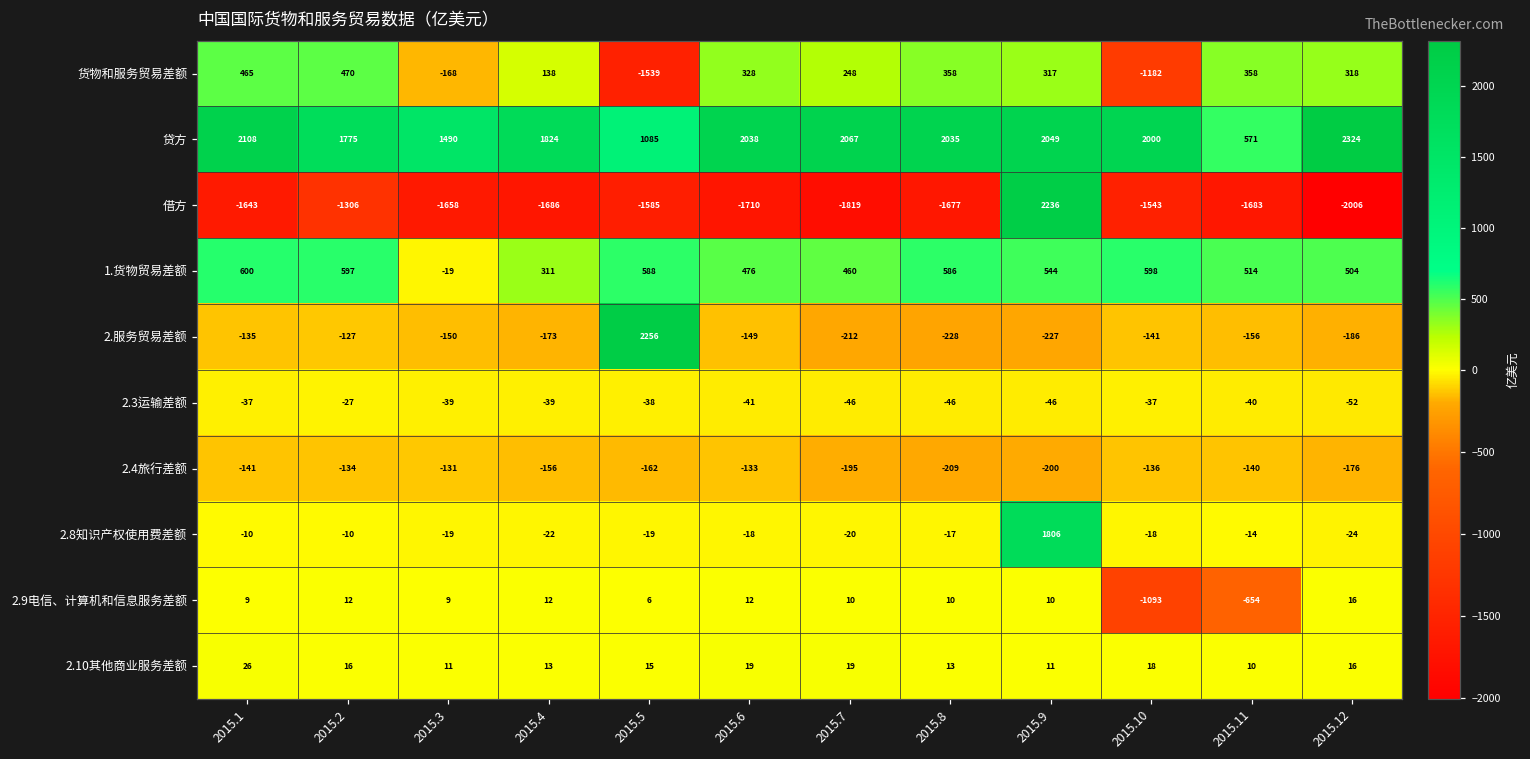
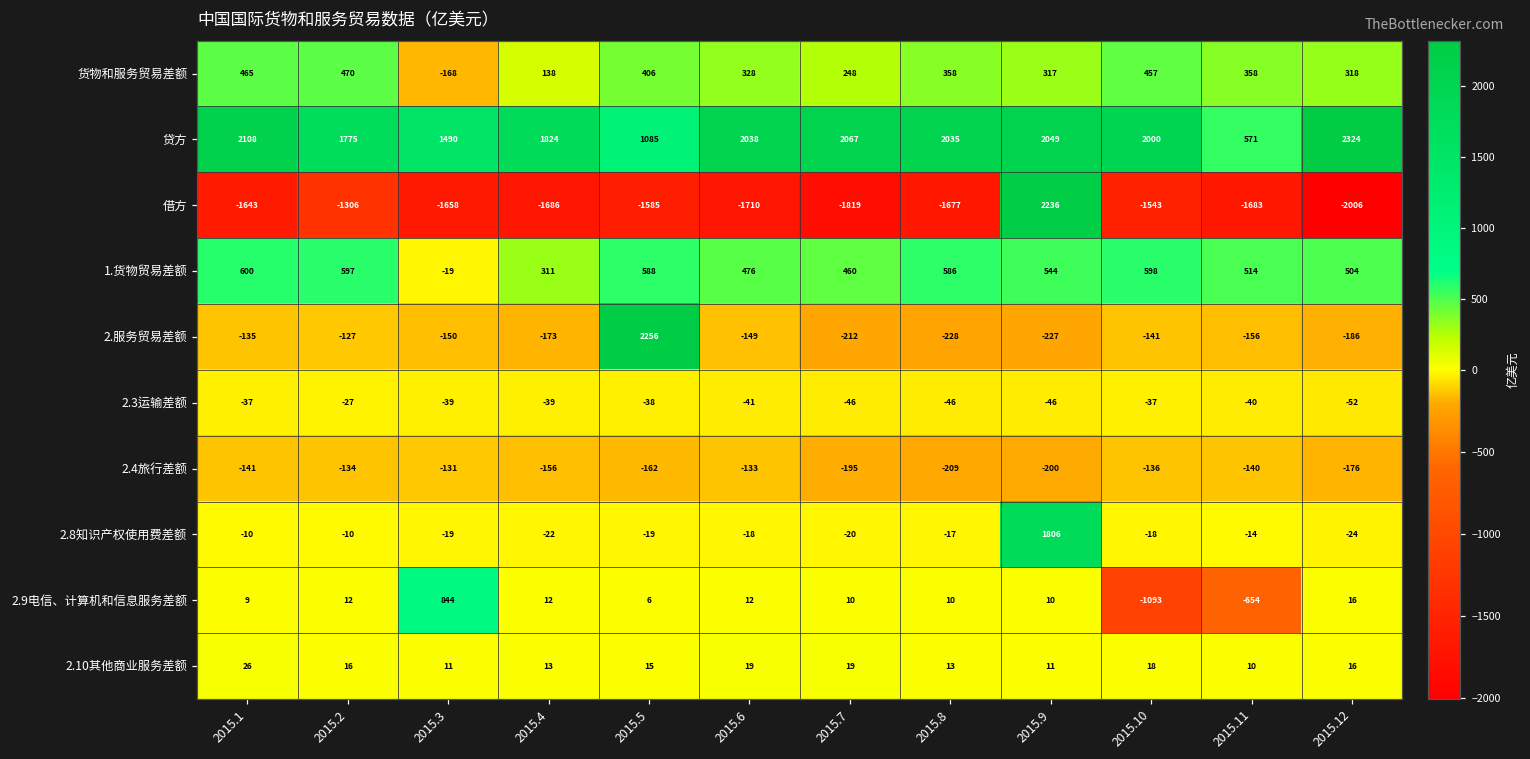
  {
    "货物和服务贸易差额": {
      "2015.1": 465,
      "2015.2": 470,
      "2015.3": -168,
      "2015.4": 138,
-     "2015.5": -1539,
+     "2015.5": 406,
      "2015.6": 328,
      "2015.7": 248,
      "2015.8": 358,
      "2015.9": 317,
-     "2015.10": -1182,
+     "2015.10": 457,
      "2015.11": 358,
      "2015.12": 318
    },
    "贷方": {
      "2015.1": 2108,
      "2015.2": 1775,
      "2015.3": 1490,
      "2015.4": 1824,
      "2015.5": 1085,
      "2015.6": 2038,
      "2015.7": 2067,
      "2015.8": 2035,
      "2015.9": 2049,
      "2015.10": 2000,
      "2015.11": 571,
      "2015.12": 2324
    },
    "借方": {
      "2015.1": -1643,
      "2015.2": -1306,
      "2015.3": -1658,
      "2015.4": -1686,
      "2015.5": -1585,
      "2015.6": -1710,
      "2015.7": -1819,
      "2015.8": -1677,
      "2015.9": 2236,
      "2015.10": -1543,
      "2015.11": -1683,
      "2015.12": -2006
    },
    "1.货物贸易差额": {
      "2015.1": 600,
      "2015.2": 597,
      "2015.3": -19,
      "2015.4": 311,
      "2015.5": 588,
      "2015.6": 476,
      "2015.7": 460,
      "2015.8": 586,
      "2015.9": 544,
      "2015.10": 598,
      "2015.11": 514,
      "2015.12": 504
    },
    "2.服务贸易差额": {
      "2015.1": -135,
      "2015.2": -127,
      "2015.3": -150,
      "2015.4": -173,
      "2015.5": 2256,
      "2015.6": -149,
      "2015.7": -212,
      "2015.8": -228,
      "2015.9": -227,
      "2015.10": -141,
      "2015.11": -156,
      "2015.12": -186
    },
    "2.3运输差额": {
      "2015.1": -37,
      "2015.2": -27,
      "2015.3": -39,
      "2015.4": -39,
      "2015.5": -38,
      "2015.6": -41,
      "2015.7": -46,
      "2015.8": -46,
      "2015.9": -46,
      "2015.10": -37,
      "2015.11": -40,
      "2015.12": -52
    },
    "2.4旅行差额": {
      "2015.1": -141,
      "2015.2": -134,
      "2015.3": -131,
      "2015.4": -156,
      "2015.5": -162,
      "2015.6": -133,
      "2015.7": -195,
      "2015.8": -209,
      "2015.9": -200,
      "2015.10": -136,
      "2015.11": -140,
      "2015.12": -176
    },
    "2.8知识产权使用费差额": {
      "2015.1": -10,
      "2015.2": -10,
      "2015.3": -19,
      "2015.4": -22,
      "2015.5": -19,
      "2015.6": -18,
      "2015.7": -20,
      "2015.8": -17,
      "2015.9": 1806,
      "2015.10": -18,
      "2015.11": -14,
      "2015.12": -24
    },
    "2.9电信、计算机和信息服务差额": {
      "2015.1": 9,
      "2015.2": 12,
-     "2015.3": 9,
+     "2015.3": 844,
      "2015.4": 12,
      "2015.5": 6,
      "2015.6": 12,
      "2015.7": 10,
      "2015.8": 10,
      "2015.9": 10,
      "2015.10": -1093,
      "2015.11": -654,
      "2015.12": 16
    },
    "2.10其他商业服务差额": {
      "2015.1": 26,
      "2015.2": 16,
      "2015.3": 11,
      "2015.4": 13,
      "2015.5": 15,
      "2015.6": 19,
      "2015.7": 19,
      "2015.8": 13,
      "2015.9": 11,
      "2015.10": 18,
      "2015.11": 10,
      "2015.12": 16
    }
  }
